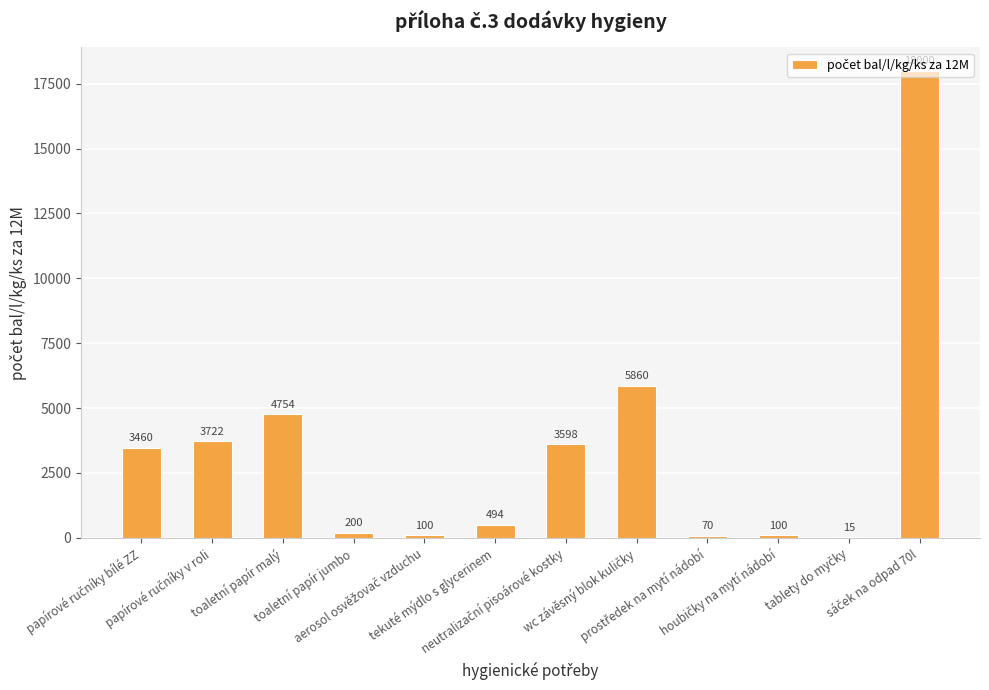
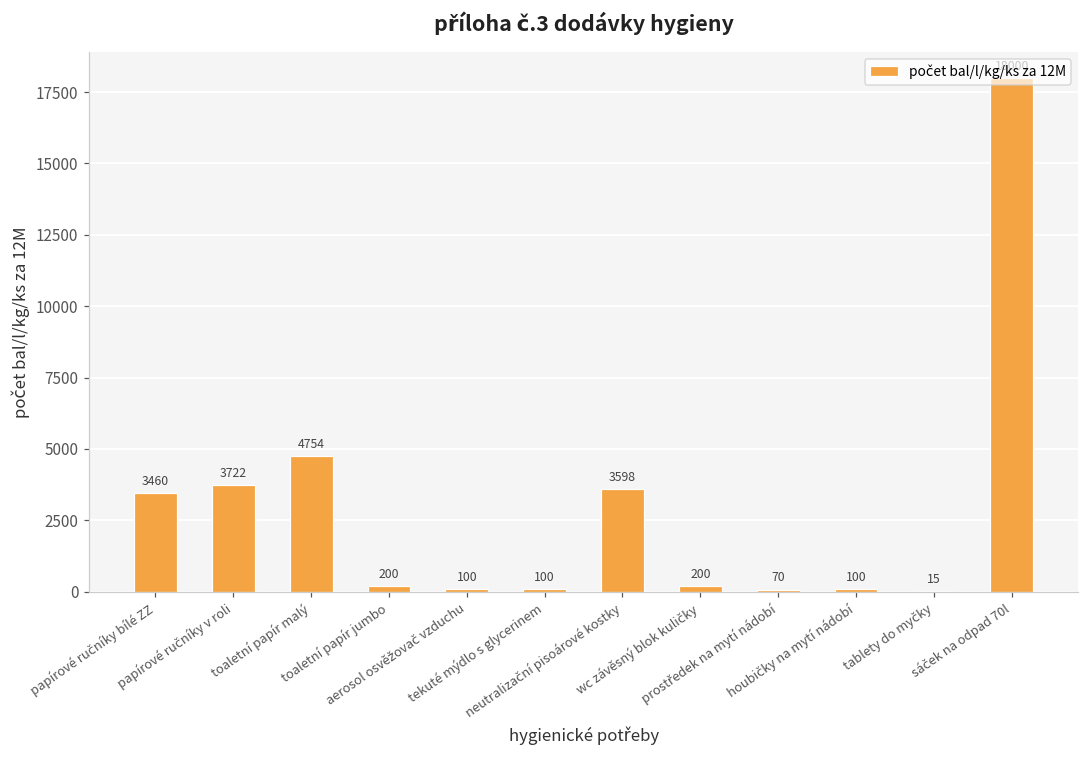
  {
    "papírové ručníky bílé ZZ": 3460,
    "papírové ručníky v roli": 3722,
    "toaletní papír malý": 4754,
    "toaletní papír jumbo": 200,
    "aerosol osvěžovač vzduchu": 100,
-   "tekuté mýdlo s glycerinem": 494,
+   "tekuté mýdlo s glycerinem": 100,
    "neutralizační pisoárové kostky": 3598,
-   "wc závěsný blok kuličky": 5860,
+   "wc závěsný blok kuličky": 200,
    "prostředek na mytí nádobí": 70,
    "houbičky na mytí nádobí": 100,
    "tablety do myčky": 15
  }
